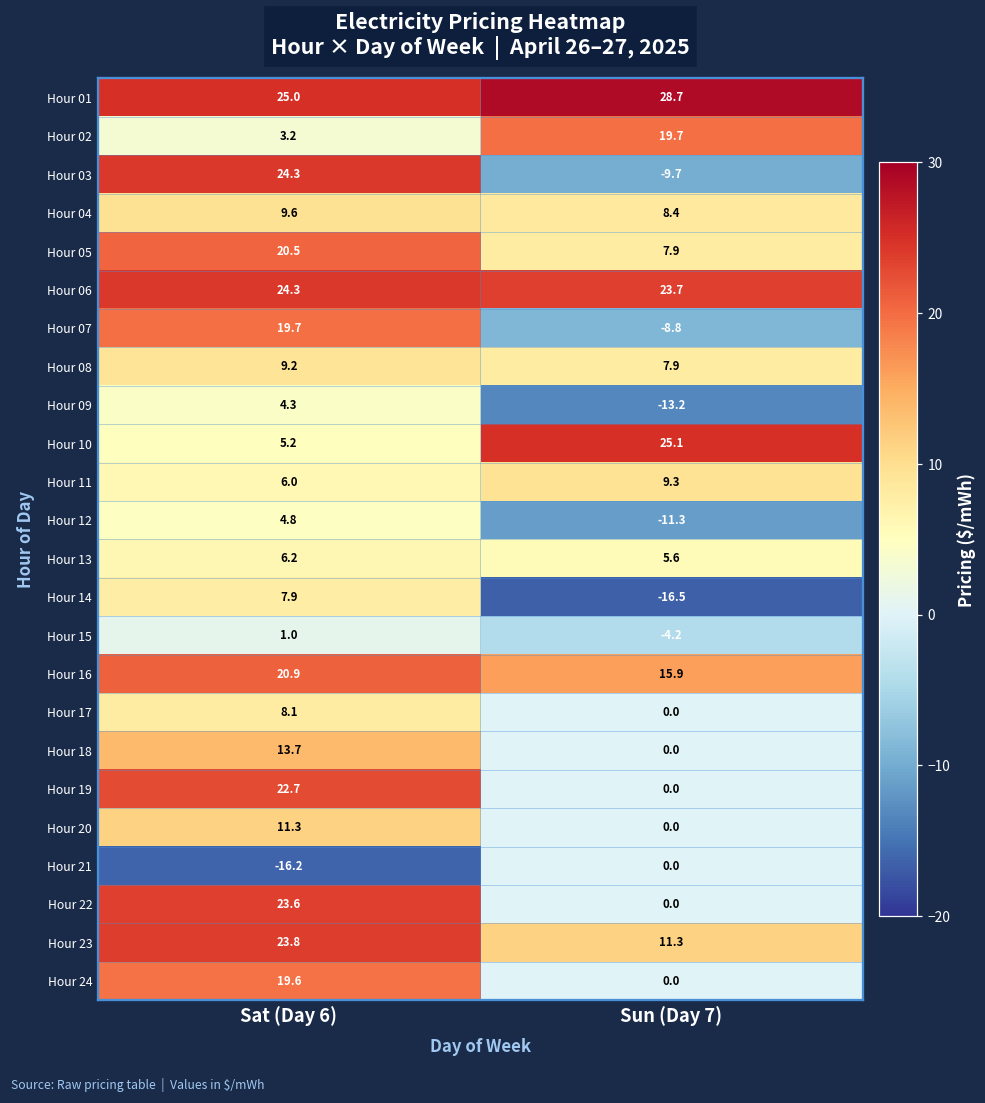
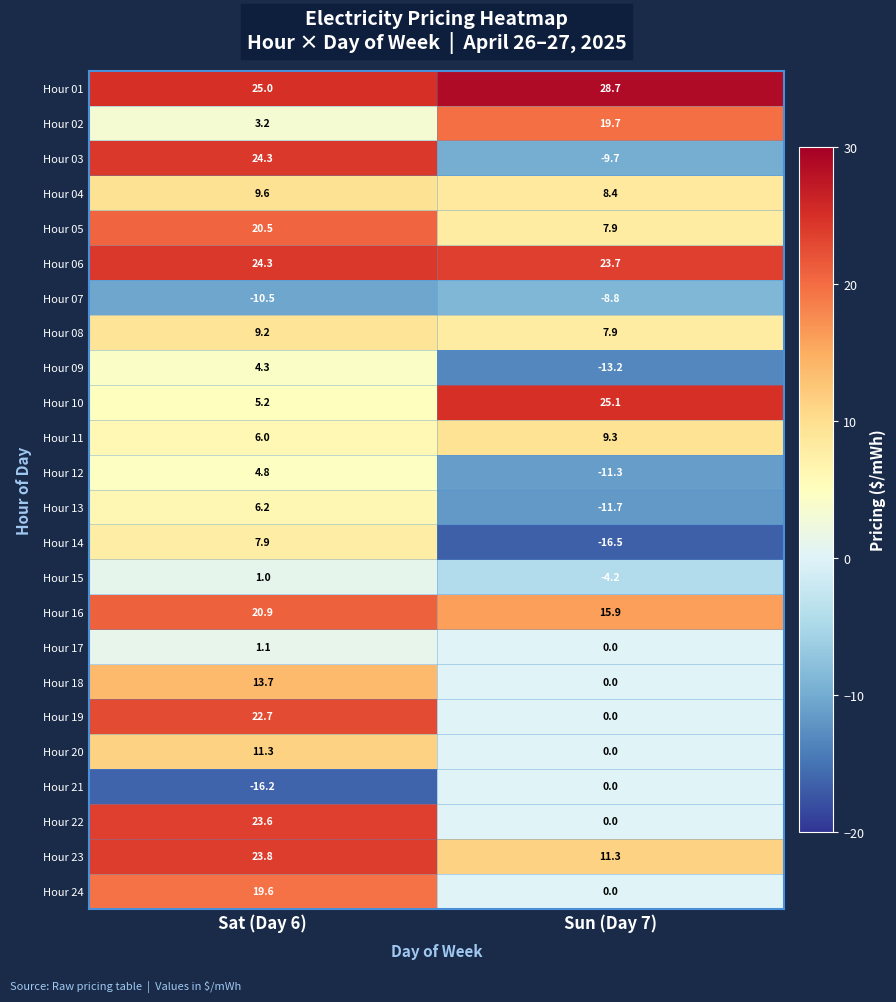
  {
    "Hour 01": {
      "Sat (Day 6)": 25.0,
      "Sun (Day 7)": 28.7
    },
    "Hour 02": {
      "Sat (Day 6)": 3.2,
      "Sun (Day 7)": 19.7
    },
    "Hour 03": {
      "Sat (Day 6)": 24.3,
      "Sun (Day 7)": -9.7
    },
    "Hour 04": {
      "Sat (Day 6)": 9.6,
      "Sun (Day 7)": 8.4
    },
    "Hour 05": {
      "Sat (Day 6)": 20.5,
      "Sun (Day 7)": 7.9
    },
    "Hour 06": {
      "Sat (Day 6)": 24.3,
      "Sun (Day 7)": 23.7
    },
    "Hour 07": {
-     "Sat (Day 6)": 19.7,
+     "Sat (Day 6)": -10.5,
      "Sun (Day 7)": -8.8
    },
    "Hour 08": {
      "Sat (Day 6)": 9.2,
      "Sun (Day 7)": 7.9
    },
    "Hour 09": {
      "Sat (Day 6)": 4.3,
      "Sun (Day 7)": -13.2
    },
    "Hour 10": {
      "Sat (Day 6)": 5.2,
      "Sun (Day 7)": 25.1
    },
    "Hour 11": {
      "Sat (Day 6)": 6.0,
      "Sun (Day 7)": 9.3
    },
    "Hour 12": {
      "Sat (Day 6)": 4.8,
      "Sun (Day 7)": -11.3
    },
    "Hour 13": {
      "Sat (Day 6)": 6.2,
-     "Sun (Day 7)": 5.6
+     "Sun (Day 7)": -11.7
    },
    "Hour 14": {
      "Sat (Day 6)": 7.9,
      "Sun (Day 7)": -16.5
    },
    "Hour 15": {
      "Sat (Day 6)": 1.0,
      "Sun (Day 7)": -4.2
    },
    "Hour 16": {
      "Sat (Day 6)": 20.9,
      "Sun (Day 7)": 15.9
    },
    "Hour 17": {
-     "Sat (Day 6)": 8.1,
+     "Sat (Day 6)": 1.1,
      "Sun (Day 7)": 0.0
    },
    "Hour 18": {
      "Sat (Day 6)": 13.7,
      "Sun (Day 7)": 0.0
    },
    "Hour 19": {
      "Sat (Day 6)": 22.7,
      "Sun (Day 7)": 0.0
    },
    "Hour 20": {
      "Sat (Day 6)": 11.3,
      "Sun (Day 7)": 0.0
    },
    "Hour 21": {
      "Sat (Day 6)": -16.2,
      "Sun (Day 7)": 0.0
    },
    "Hour 22": {
      "Sat (Day 6)": 23.6,
      "Sun (Day 7)": 0.0
    },
    "Hour 23": {
      "Sat (Day 6)": 23.8,
      "Sun (Day 7)": 11.3
    },
    "Hour 24": {
      "Sat (Day 6)": 19.6,
      "Sun (Day 7)": 0.0
    }
  }
